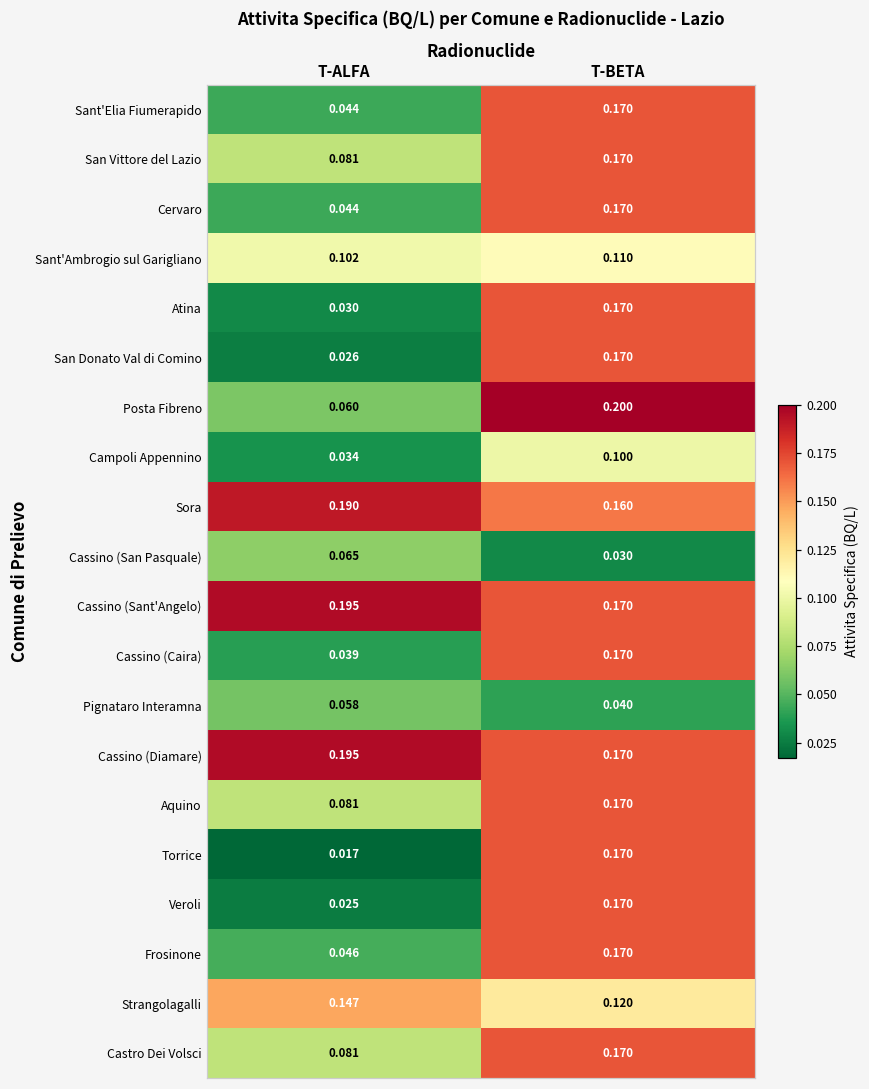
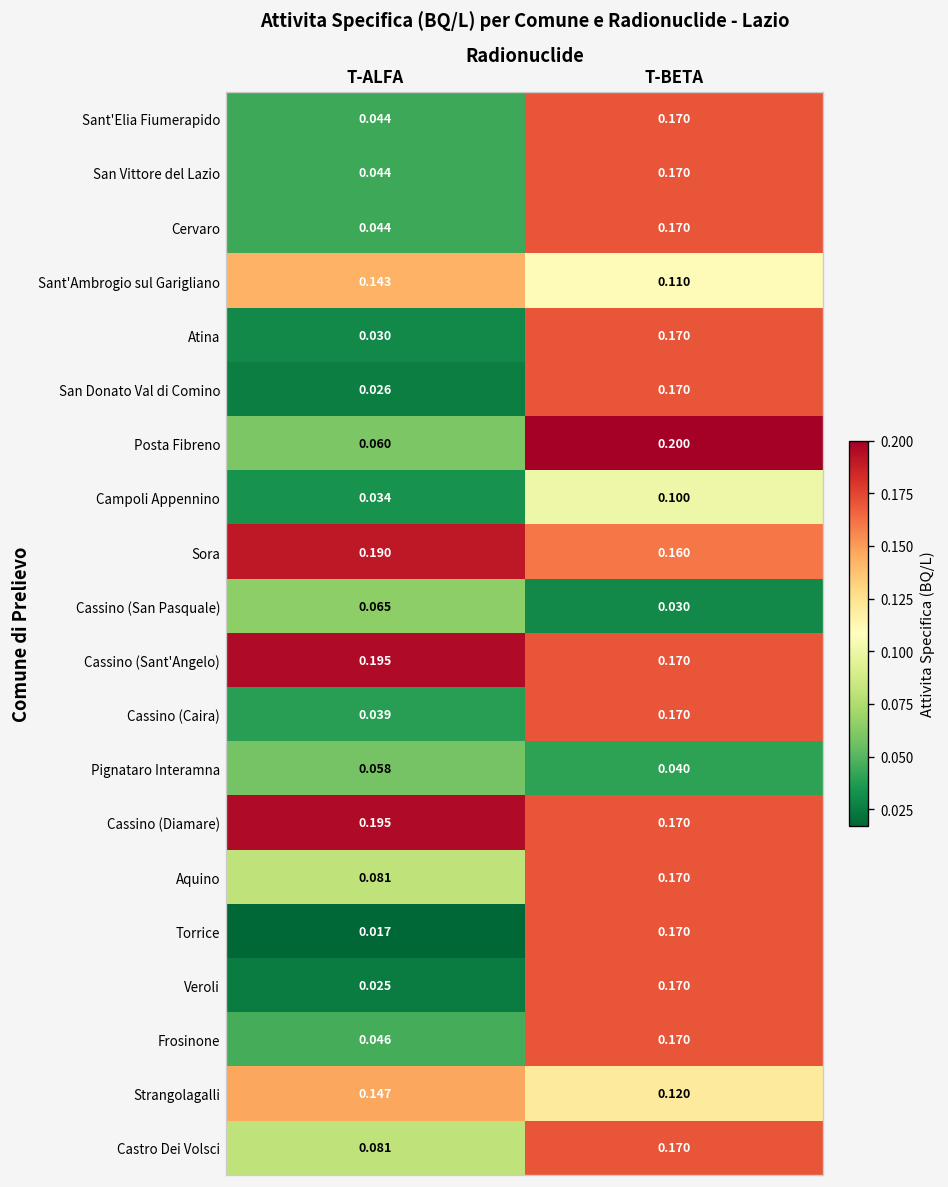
  {
    "Sant'Elia Fiumerapido": {
      "T-ALFA": 0.044,
      "T-BETA": 0.170
    },
    "San Vittore del Lazio": {
-     "T-ALFA": 0.081,
+     "T-ALFA": 0.044,
      "T-BETA": 0.170
    },
    "Cervaro": {
      "T-ALFA": 0.044,
      "T-BETA": 0.170
    },
    "Sant'Ambrogio sul Garigliano": {
-     "T-ALFA": 0.102,
+     "T-ALFA": 0.143,
      "T-BETA": 0.110
    },
    "Atina": {
      "T-ALFA": 0.030,
      "T-BETA": 0.170
    },
    "San Donato Val di Comino": {
      "T-ALFA": 0.026,
      "T-BETA": 0.170
    },
    "Posta Fibreno": {
      "T-ALFA": 0.060,
      "T-BETA": 0.200
    },
    "Campoli Appennino": {
      "T-ALFA": 0.034,
      "T-BETA": 0.100
    },
    "Sora": {
      "T-ALFA": 0.190,
      "T-BETA": 0.160
    },
    "Cassino (San Pasquale)": {
      "T-ALFA": 0.065,
      "T-BETA": 0.030
    },
    "Cassino (Sant'Angelo)": {
      "T-ALFA": 0.195,
      "T-BETA": 0.170
    },
    "Cassino (Caira)": {
      "T-ALFA": 0.039,
      "T-BETA": 0.170
    },
    "Pignataro Interamna": {
      "T-ALFA": 0.058,
      "T-BETA": 0.040
    },
    "Cassino (Diamare)": {
      "T-ALFA": 0.195,
      "T-BETA": 0.170
    },
    "Aquino": {
      "T-ALFA": 0.081,
      "T-BETA": 0.170
    },
    "Torrice": {
      "T-ALFA": 0.017,
      "T-BETA": 0.170
    },
    "Veroli": {
      "T-ALFA": 0.025,
      "T-BETA": 0.170
    },
    "Frosinone": {
      "T-ALFA": 0.046,
      "T-BETA": 0.170
    },
    "Strangolagalli": {
      "T-ALFA": 0.147,
      "T-BETA": 0.120
    },
    "Castro Dei Volsci": {
      "T-ALFA": 0.081,
      "T-BETA": 0.170
    }
  }
